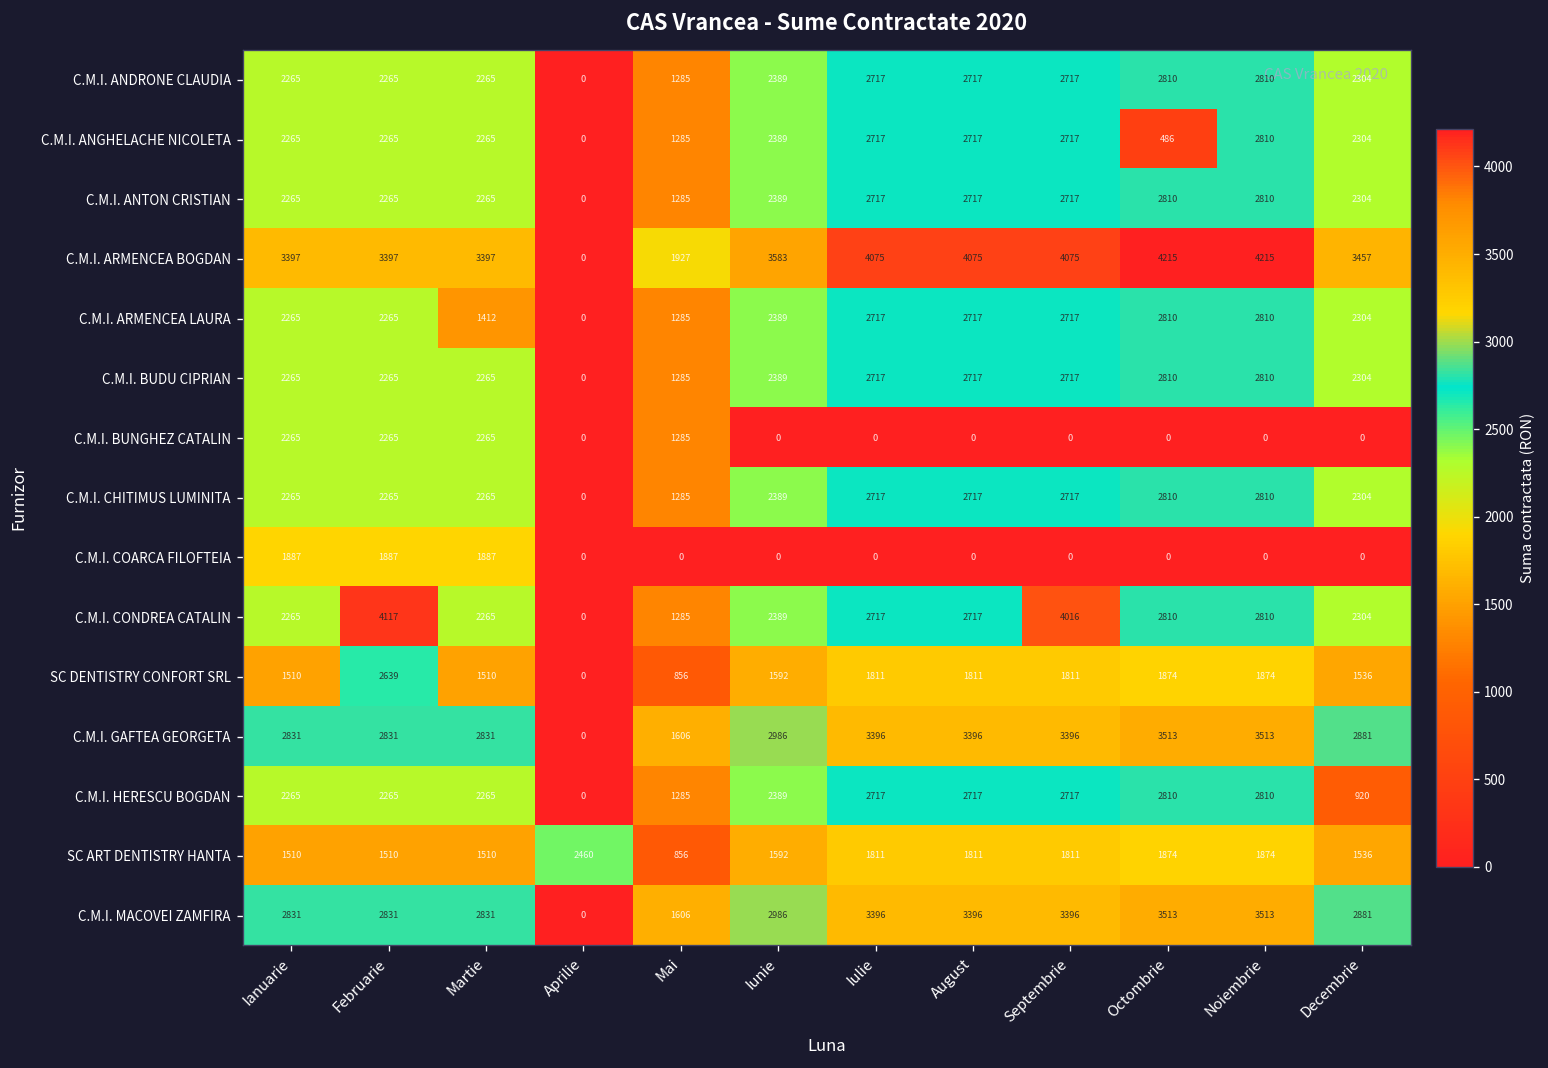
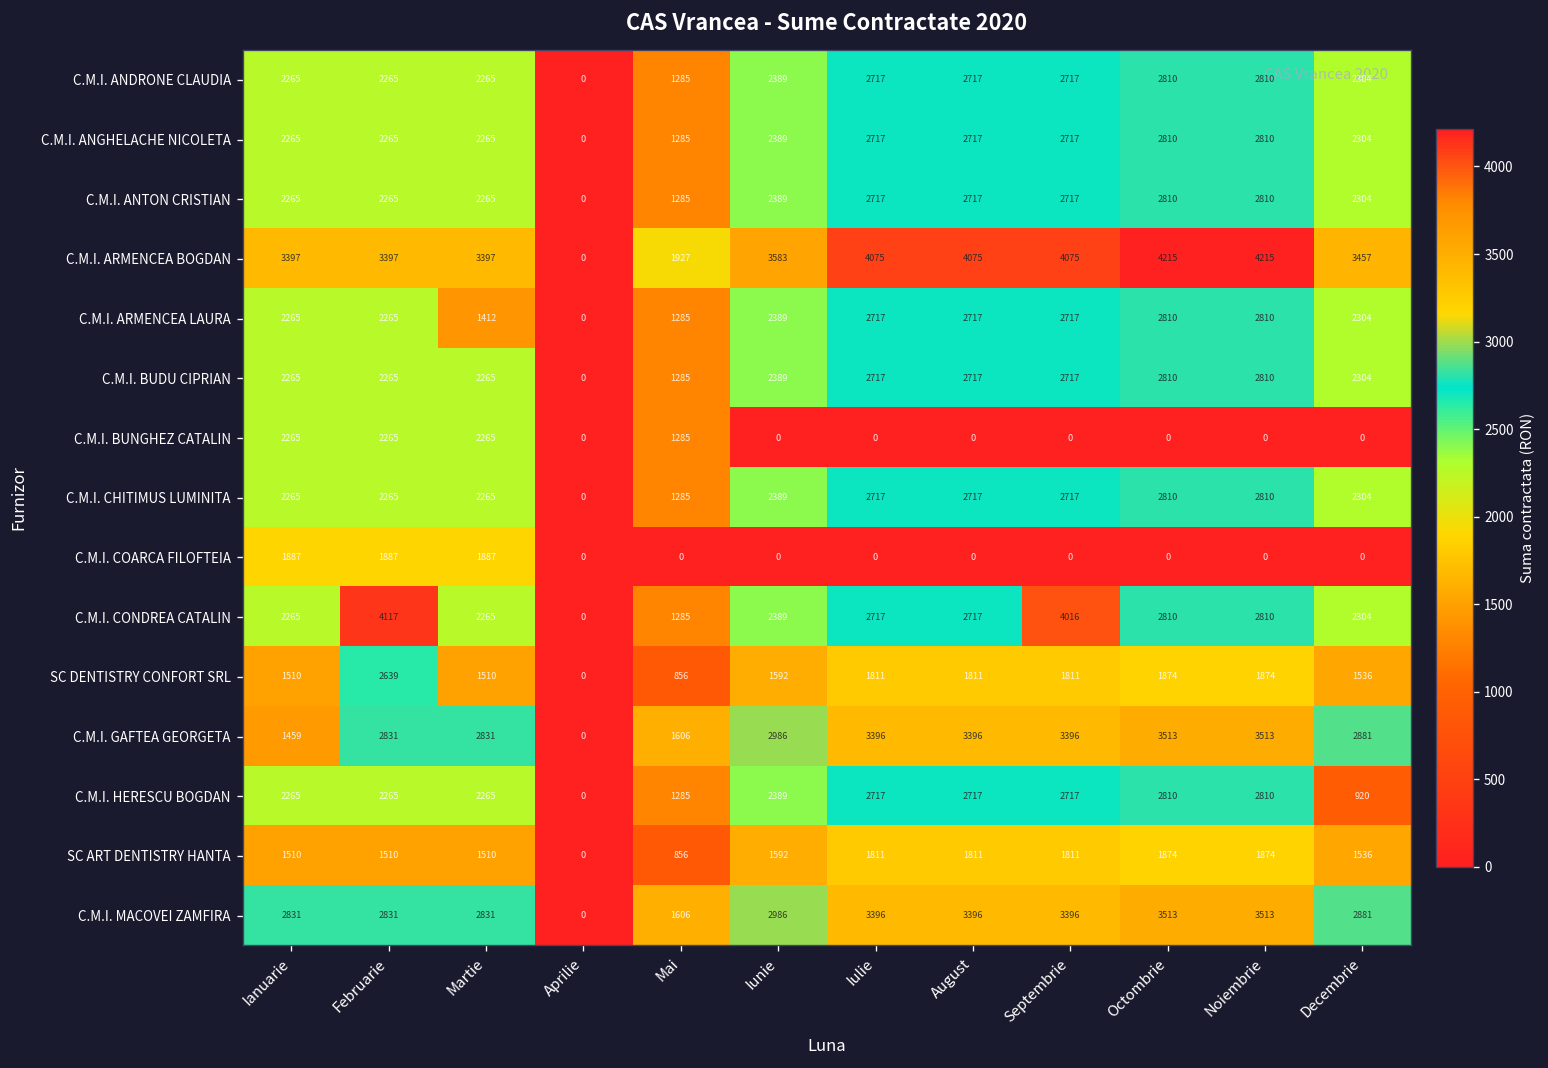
  {
    "C.M.I. ANDRONE CLAUDIA": {
      "Ianuarie": 2265,
      "Februarie": 2265,
      "Martie": 2265,
      "Aprilie": 0,
      "Mai": 1285,
      "Iunie": 2389,
      "Iulie": 2717,
      "August": 2717,
      "Septembrie": 2717,
      "Octombrie": 2810,
      "Decembrie": 2020
    },
    "C.M.I. ANGHELACHE NICOLETA": {
      "Ianuarie": 2265,
      "Februarie": 2265,
      "Martie": 2265,
      "Aprilie": 0,
      "Mai": 1285,
      "Iunie": 2389,
      "Iulie": 2717,
      "August": 2717,
      "Septembrie": 2717,
-     "Octombrie": 486,
+     "Octombrie": 2810,
      "Noiembrie": 2810,
      "Decembrie": 2304
    },
    "C.M.I. ANTON CRISTIAN": {
      "Ianuarie": 2265,
      "Februarie": 2265,
      "Martie": 2265,
      "Aprilie": 0,
      "Mai": 1285,
      "Iunie": 2389,
      "Iulie": 2717,
      "August": 2717,
      "Septembrie": 2717,
      "Octombrie": 2810,
      "Noiembrie": 2810,
      "Decembrie": 2304
    },
    "C.M.I. ARMENCEA BOGDAN": {
      "Ianuarie": 3397,
      "Februarie": 3397,
      "Martie": 3397,
      "Aprilie": 0,
      "Mai": 1927,
      "Iunie": 3583,
      "Iulie": 4075,
      "August": 4075,
      "Septembrie": 4075,
      "Octombrie": 4215,
      "Noiembrie": 4215,
      "Decembrie": 3457
    },
    "C.M.I. ARMENCEA LAURA": {
      "Ianuarie": 2265,
      "Februarie": 2265,
      "Martie": 1412,
      "Aprilie": 0,
      "Mai": 1285,
      "Iunie": 2389,
      "Iulie": 2717,
      "August": 2717,
      "Septembrie": 2717,
      "Octombrie": 2810,
      "Noiembrie": 2810,
      "Decembrie": 2304
    },
    "C.M.I. BUDU CIPRIAN": {
      "Ianuarie": 2265,
      "Februarie": 2265,
      "Martie": 2265,
      "Aprilie": 0,
      "Mai": 1285,
      "Iunie": 2389,
      "Iulie": 2717,
      "August": 2717,
      "Septembrie": 2717,
      "Octombrie": 2810,
      "Noiembrie": 2810,
      "Decembrie": 2304
    },
    "C.M.I. BUNGHEZ CATALIN": {
      "Ianuarie": 2265,
      "Februarie": 2265,
      "Martie": 2265,
      "Aprilie": 0,
      "Mai": 1285,
      "Iunie": 0,
      "Iulie": 0,
      "August": 0,
      "Septembrie": 0,
      "Octombrie": 0,
      "Noiembrie": 0,
      "Decembrie": 0
    },
    "C.M.I. CHITIMUS LUMINITA": {
      "Ianuarie": 2265,
      "Februarie": 2265,
      "Martie": 2265,
      "Aprilie": 0,
      "Mai": 1285,
      "Iunie": 2389,
      "Iulie": 2717,
      "August": 2717,
      "Septembrie": 2717,
      "Octombrie": 2810,
      "Noiembrie": 2810,
      "Decembrie": 2304
    },
    "C.M.I. COARCA FILOFTEIA": {
      "Ianuarie": 1887,
      "Februarie": 1887,
      "Martie": 1887,
      "Aprilie": 0,
      "Mai": 0,
      "Iunie": 0,
      "Iulie": 0,
      "August": 0,
      "Septembrie": 0,
      "Octombrie": 0,
      "Noiembrie": 0,
      "Decembrie": 0
    },
    "C.M.I. CONDREA CATALIN": {
      "Ianuarie": 2265,
      "Februarie": 4117,
      "Martie": 2265,
      "Aprilie": 0,
      "Mai": 1285,
      "Iunie": 2389,
      "Iulie": 2717,
      "August": 2717,
      "Septembrie": 4016,
      "Octombrie": 2810,
      "Noiembrie": 2810,
      "Decembrie": 2304
    },
    "SC DENTISTRY CONFORT SRL": {
      "Ianuarie": 1510,
      "Februarie": 2639,
      "Martie": 1510,
      "Aprilie": 0,
      "Mai": 856,
      "Iunie": 1592,
      "Iulie": 1811,
      "August": 1811,
      "Septembrie": 1811,
      "Octombrie": 1874,
      "Noiembrie": 1874,
      "Decembrie": 1536
    },
    "C.M.I. GAFTEA GEORGETA": {
-     "Ianuarie": 2831,
+     "Ianuarie": 1459,
      "Februarie": 2831,
      "Martie": 2831,
      "Aprilie": 0,
      "Mai": 1606,
      "Iunie": 2986,
      "Iulie": 3396,
      "August": 3396,
      "Septembrie": 3396,
      "Octombrie": 3513,
      "Noiembrie": 3513,
      "Decembrie": 2881
    },
    "C.M.I. HERESCU BOGDAN": {
      "Ianuarie": 2265,
      "Februarie": 2265,
      "Martie": 2265,
      "Aprilie": 0,
      "Mai": 1285,
      "Iunie": 2389,
      "Iulie": 2717,
      "August": 2717,
      "Septembrie": 2717,
      "Octombrie": 2810,
      "Noiembrie": 2810,
      "Decembrie": 920
    },
    "SC ART DENTISTRY HANTA": {
      "Ianuarie": 1510,
      "Februarie": 1510,
      "Martie": 1510,
-     "Aprilie": 2460,
+     "Aprilie": 0,
      "Mai": 856,
      "Iunie": 1592,
      "Iulie": 1811,
      "August": 1811,
      "Septembrie": 1811,
      "Octombrie": 1874,
      "Noiembrie": 1874,
      "Decembrie": 1536
    },
    "C.M.I. MACOVEI ZAMFIRA": {
      "Ianuarie": 2831,
      "Februarie": 2831,
      "Martie": 2831,
      "Aprilie": 0,
      "Mai": 1606,
      "Iunie": 2986,
      "Iulie": 3396,
      "August": 3396,
      "Septembrie": 3396,
      "Octombrie": 3513,
      "Noiembrie": 3513,
      "Decembrie": 2881
    }
  }
